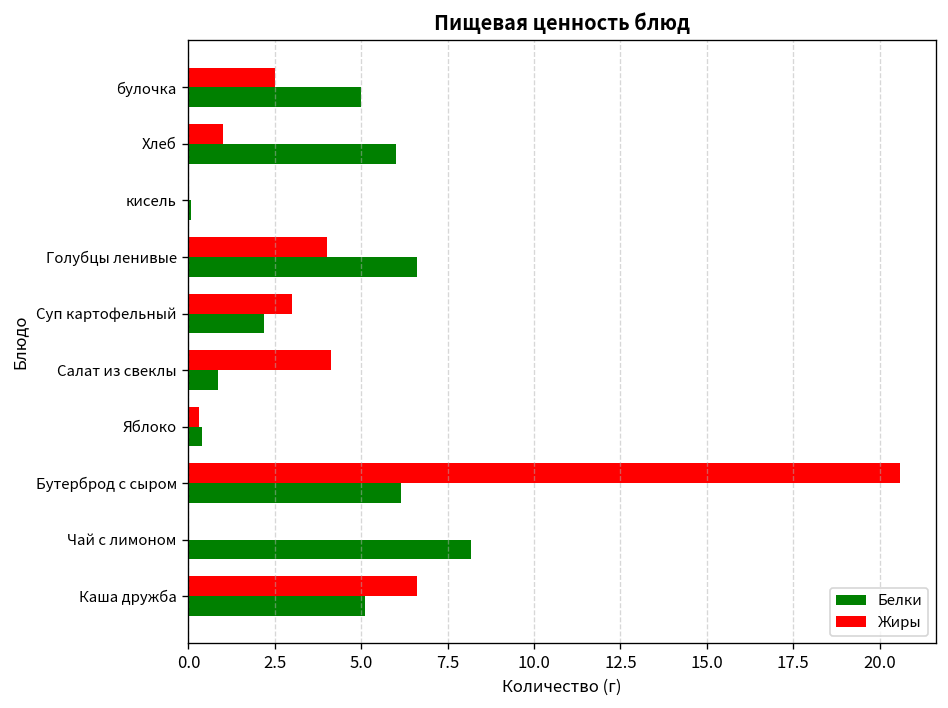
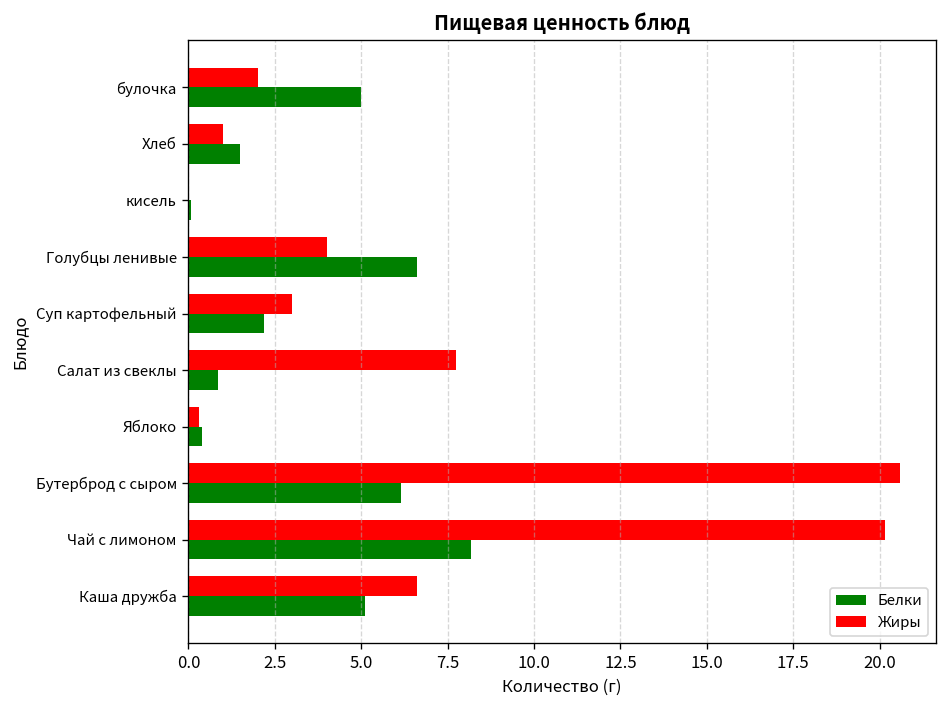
  {
    "Белки": {
      "булочка": 5.0,
-     "Хлеб": 6.0,
+     "Хлеб": 1.5,
      "Голубцы ленивые": 6.6,
      "Суп картофельный": 2.2,
      "Салат из свеклы": 0.9,
      "Яблоко": 0.4,
      "Бутерброд с сыром": 6.2,
      "Чай с лимоном": 8.2,
      "Каша дружба": 5.1
    },
    "Жиры": {
-     "булочка": 2.5,
+     "булочка": 2.0,
      "Хлеб": 1.0,
      "кисель": 0.0,
      "Голубцы ленивые": 4.0,
      "Суп картофельный": 3.0,
-     "Салат из свеклы": 4.1,
+     "Салат из свеклы": 7.7,
      "Яблоко": 0.3,
      "Бутерброд с сыром": 20.6,
-     "Чай с лимоном": 0.0,
+     "Чай с лимоном": 20.2,
      "Каша дружба": 6.6
    }
  }
